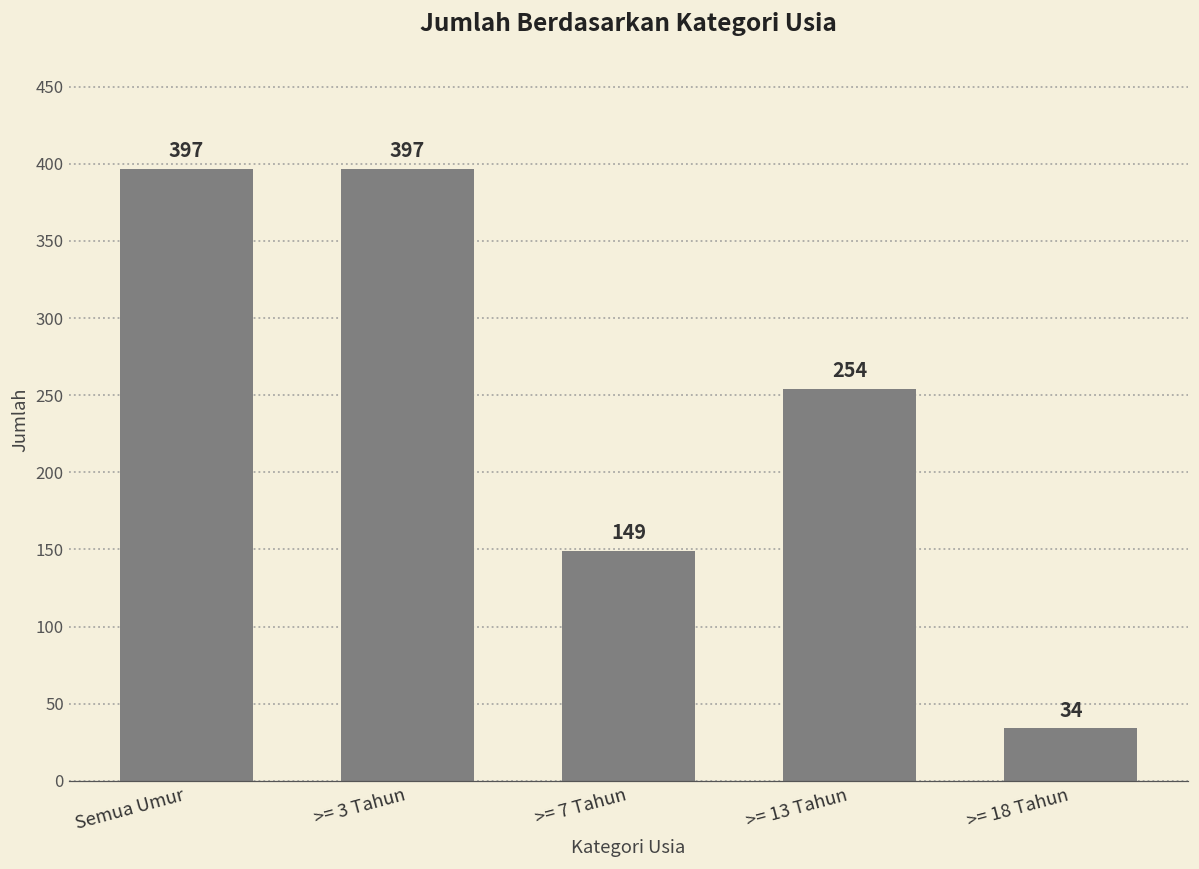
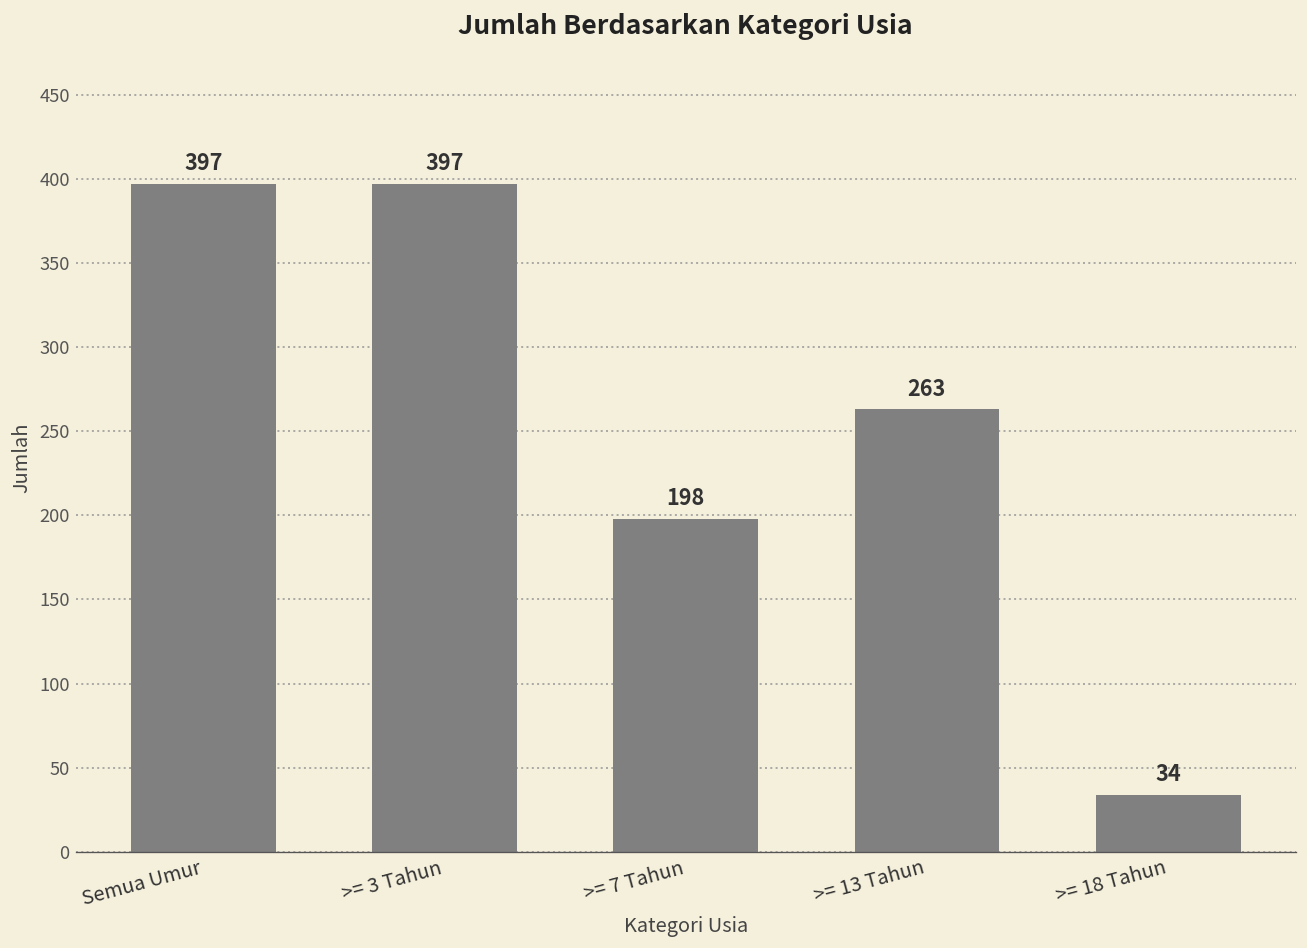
  {
    "Semua Umur": 397,
    ">= 3 Tahun": 397,
-   ">= 7 Tahun": 149,
-   ">= 13 Tahun": 254,
+   ">= 7 Tahun": 198,
+   ">= 13 Tahun": 263,
    ">= 18 Tahun": 34
  }
